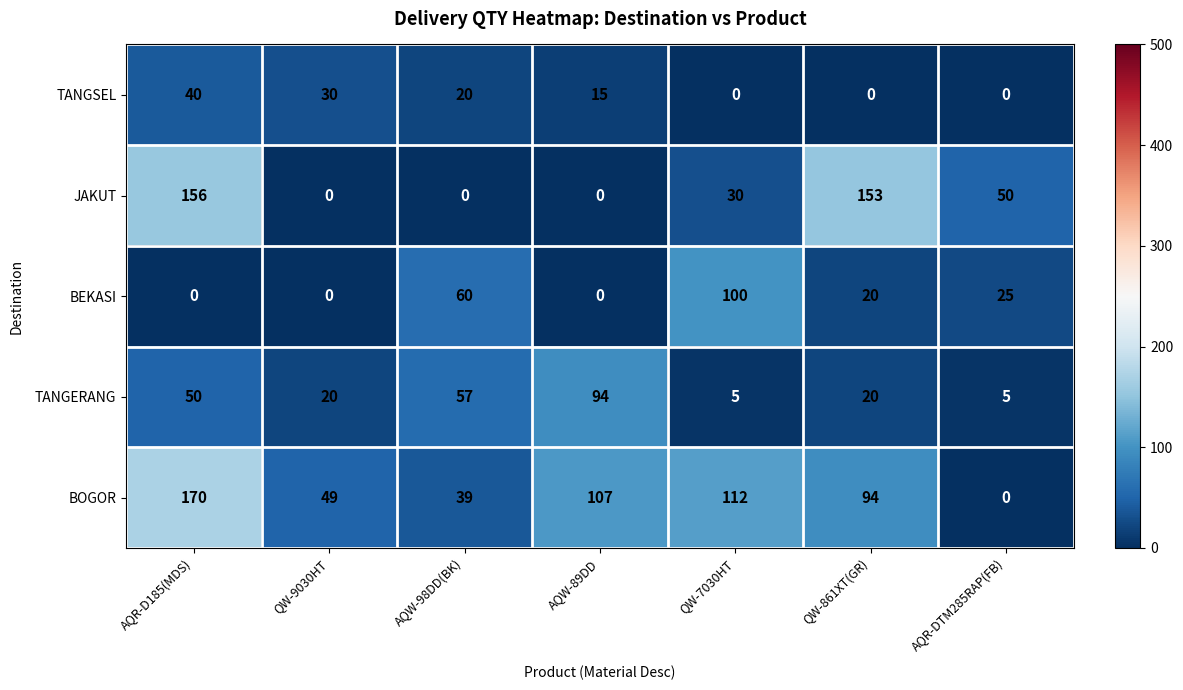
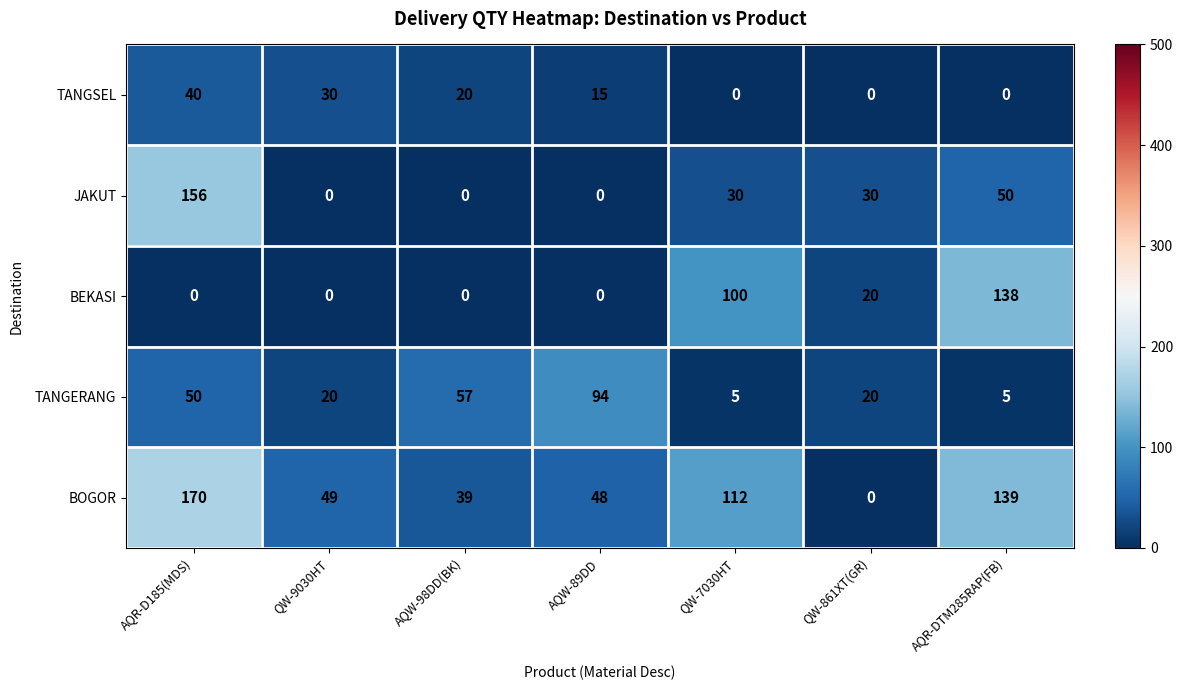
  {
    "TANGSEL": {
      "AQR-D185(MDS)": 40,
      "QW-9030HT": 30,
      "AQW-98DD(BK)": 20,
      "AQW-89DD": 15,
      "QW-7030HT": 0,
      "QW-861XT(GR)": 0,
      "AQR-DTM285RAP(FB)": 0
    },
    "JAKUT": {
      "AQR-D185(MDS)": 156,
      "QW-9030HT": 0,
      "AQW-98DD(BK)": 0,
      "AQW-89DD": 0,
      "QW-7030HT": 30,
-     "QW-861XT(GR)": 153,
+     "QW-861XT(GR)": 30,
      "AQR-DTM285RAP(FB)": 50
    },
    "BEKASI": {
      "AQR-D185(MDS)": 0,
      "QW-9030HT": 0,
-     "AQW-98DD(BK)": 60,
+     "AQW-98DD(BK)": 0,
      "AQW-89DD": 0,
      "QW-7030HT": 100,
      "QW-861XT(GR)": 20,
-     "AQR-DTM285RAP(FB)": 25
+     "AQR-DTM285RAP(FB)": 138
    },
    "TANGERANG": {
      "AQR-D185(MDS)": 50,
      "QW-9030HT": 20,
      "AQW-98DD(BK)": 57,
      "AQW-89DD": 94,
      "QW-7030HT": 5,
      "QW-861XT(GR)": 20,
      "AQR-DTM285RAP(FB)": 5
    },
    "BOGOR": {
      "AQR-D185(MDS)": 170,
      "QW-9030HT": 49,
      "AQW-98DD(BK)": 39,
-     "AQW-89DD": 107,
+     "AQW-89DD": 48,
      "QW-7030HT": 112,
-     "QW-861XT(GR)": 94,
-     "AQR-DTM285RAP(FB)": 0
+     "QW-861XT(GR)": 0,
+     "AQR-DTM285RAP(FB)": 139
    }
  }
